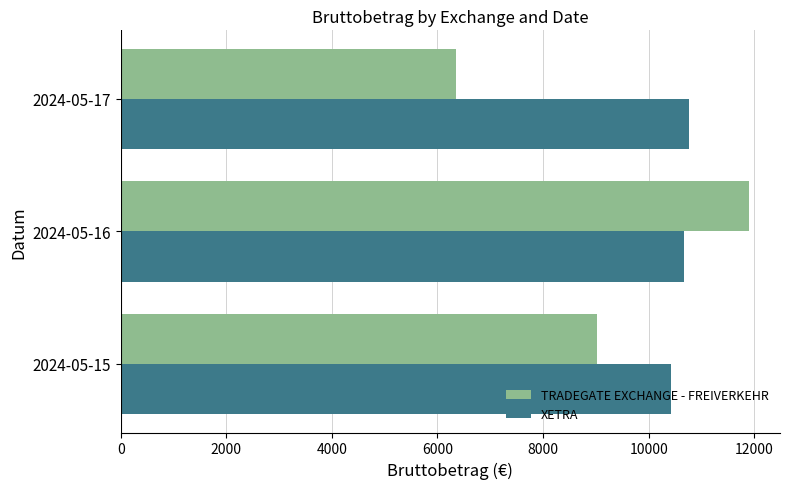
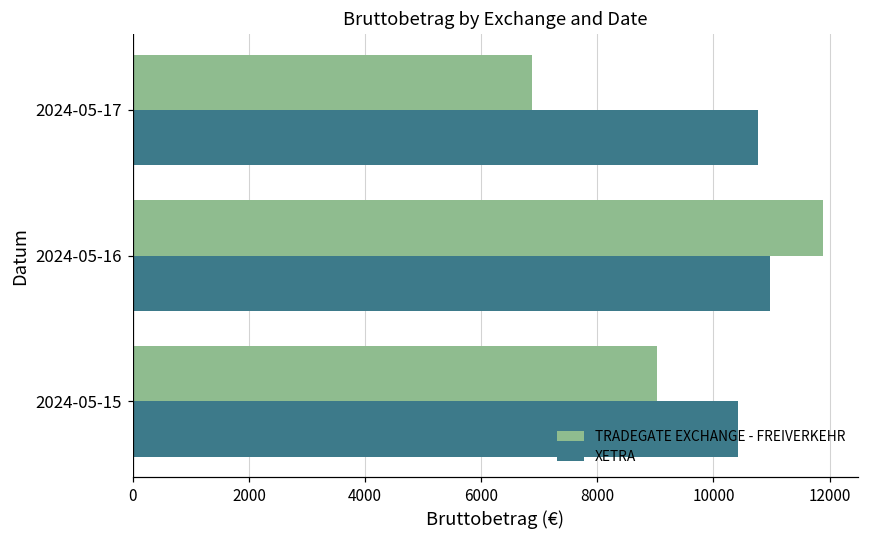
  {
    "TRADEGATE EXCHANGE - FREIVERKEHR": {
-     "2024-05-17": 6400,
+     "2024-05-17": 6900,
      "2024-05-16": 11900,
      "2024-05-15": 9000
    },
    "XETRA": {
      "2024-05-17": 10800,
-     "2024-05-16": 10700,
+     "2024-05-16": 11000,
      "2024-05-15": 10400
    }
  }
